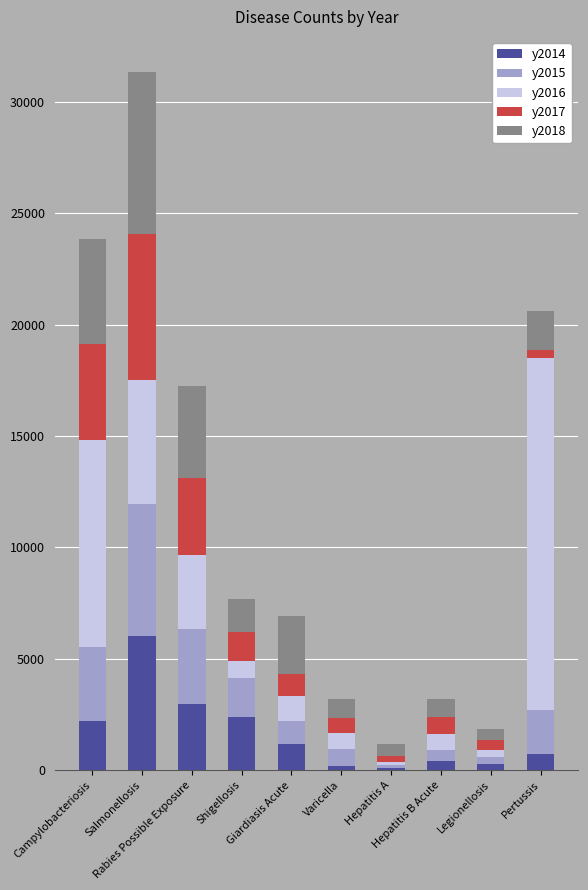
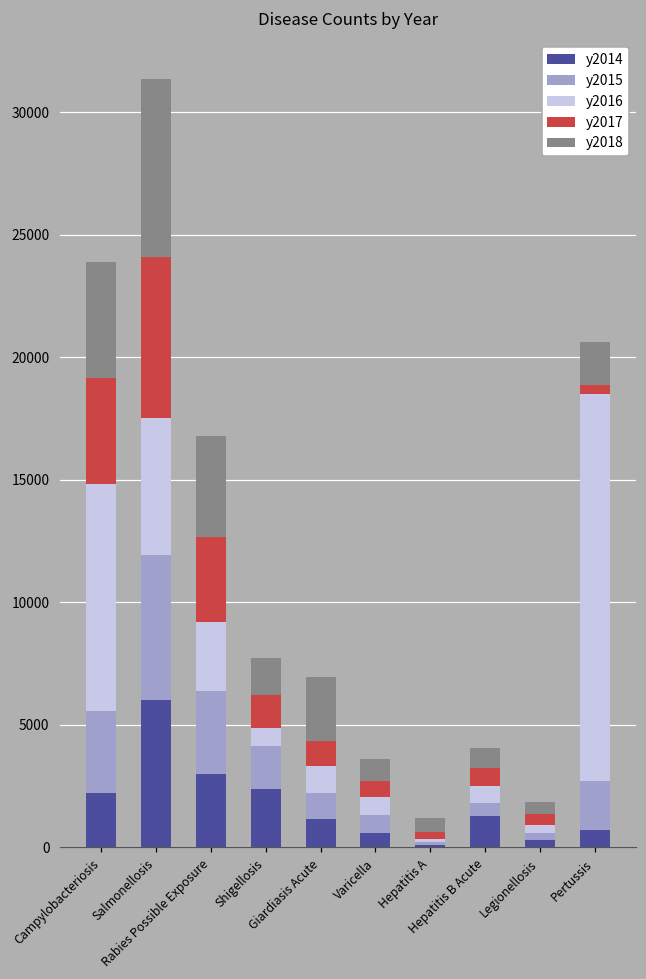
  {
    "y2014": {
      "Campylobacteriosis": 2200,
      "Salmonellosis": 6000,
      "Rabies Possible Exposure": 3000,
      "Shigellosis": 2400,
      "Giardiasis Acute": 1200,
-     "Varicella": 200,
-     "Hepatitis B Acute": 400,
+     "Varicella": 600,
+     "Hepatitis B Acute": 1300,
      "Legionellosis": 300,
      "Pertussis": 700
    },
    "y2015": {
      "Campylobacteriosis": 3400,
      "Salmonellosis": 5900,
      "Rabies Possible Exposure": 3400,
      "Shigellosis": 1700,
      "Giardiasis Acute": 1000,
      "Varicella": 700,
      "Hepatitis A": 100,
      "Hepatitis B Acute": 500,
      "Legionellosis": 300,
      "Pertussis": 2000
    },
    "y2016": {
      "Campylobacteriosis": 9300,
      "Salmonellosis": 5600,
-     "Rabies Possible Exposure": 3300,
+     "Rabies Possible Exposure": 2800,
      "Shigellosis": 800,
      "Giardiasis Acute": 1100,
      "Varicella": 700,
      "Hepatitis A": 100,
      "Hepatitis B Acute": 700,
      "Legionellosis": 300,
      "Pertussis": 15800
    },
    "y2017": {
      "Campylobacteriosis": 4300,
      "Salmonellosis": 6600,
      "Rabies Possible Exposure": 3500,
      "Shigellosis": 1300,
      "Giardiasis Acute": 1000,
      "Varicella": 700,
      "Hepatitis A": 300,
      "Hepatitis B Acute": 700,
      "Legionellosis": 400,
      "Pertussis": 400
    },
    "y2018": {
      "Campylobacteriosis": 4700,
      "Salmonellosis": 7300,
      "Rabies Possible Exposure": 4100,
      "Shigellosis": 1500,
      "Giardiasis Acute": 2600,
      "Varicella": 900,
      "Hepatitis A": 500,
      "Hepatitis B Acute": 800,
      "Legionellosis": 500,
      "Pertussis": 1700
    }
  }
